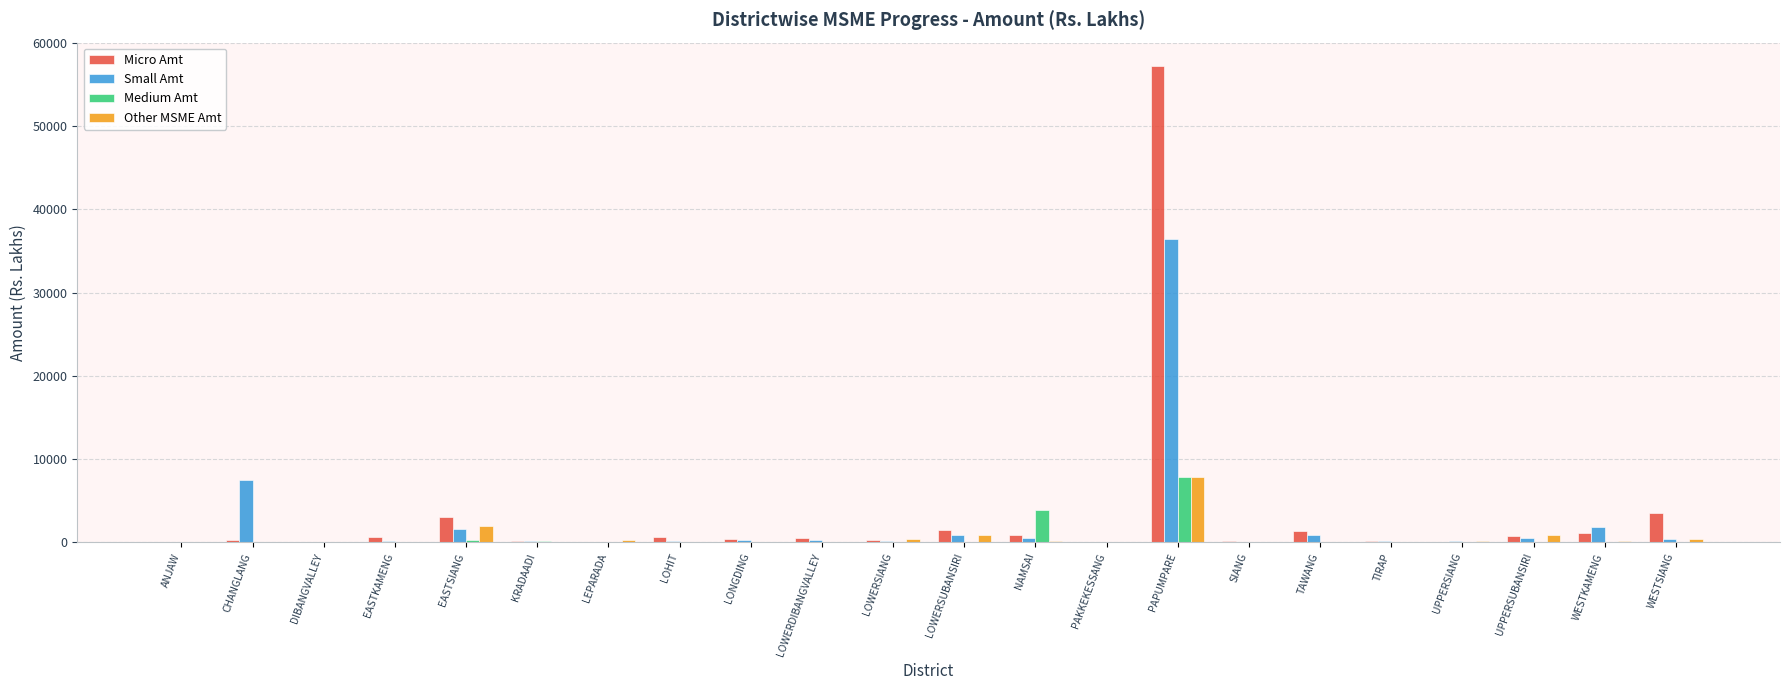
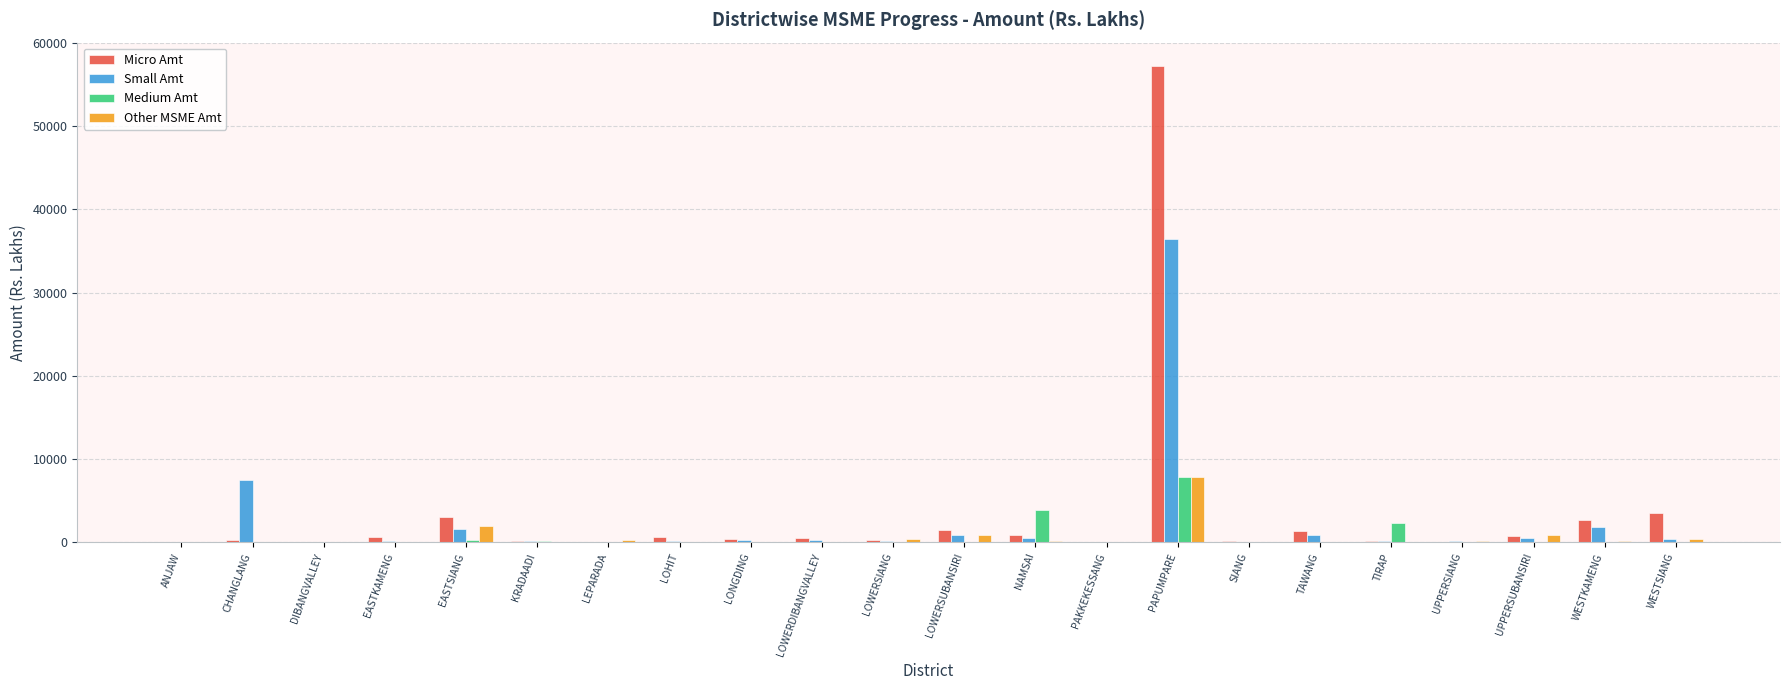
  {
    "Micro Amt": {
      "EASTKAMENG": 1000,
      "EASTSIANG": 3000,
      "LOHIT": 1000,
      "LONGDING": 0,
      "LOWERDIBANGVALLEY": 0,
      "LOWERSIANG": 0,
      "LOWERSUBANSIRI": 1000,
      "NAMSAI": 1000,
      "PAPUMPARE": 57000,
      "TAWANG": 1000,
      "UPPERSUBANSIRI": 1000,
-     "WESTKAMENG": 1000,
+     "WESTKAMENG": 3000,
      "WESTSIANG": 3000
    },
    "Small Amt": {
      "CHANGLANG": 7000,
      "EASTSIANG": 2000,
      "LEPARADA": 0,
      "LOWERSUBANSIRI": 1000,
      "NAMSAI": 1000,
      "PAPUMPARE": 36000,
      "TAWANG": 1000,
      "UPPERSUBANSIRI": 0,
      "WESTKAMENG": 2000,
      "WESTSIANG": 0
    },
    "Medium Amt": {
      "ANJAW": 0,
      "CHANGLANG": 0,
      "DIBANGVALLEY": 0,
      "EASTKAMENG": 0,
      "LEPARADA": 0,
      "LOHIT": 0,
      "LONGDING": 0,
      "LOWERDIBANGVALLEY": 0,
      "LOWERSIANG": 0,
      "LOWERSUBANSIRI": 0,
      "NAMSAI": 4000,
      "PAKKEKESSANG": 0,
      "PAPUMPARE": 8000,
      "SIANG": 0,
-     "TIRAP": 0,
+     "TIRAP": 2000,
      "UPPERSIANG": 0,
      "UPPERSUBANSIRI": 0
    },
    "Other MSME Amt": {
      "ANJAW": 0,
      "CHANGLANG": 0,
      "DIBANGVALLEY": 0,
      "EASTSIANG": 2000,
      "LONGDING": 0,
      "LOWERSIANG": 0,
      "LOWERSUBANSIRI": 1000,
      "PAKKEKESSANG": 0,
      "PAPUMPARE": 8000,
      "TIRAP": 0,
      "UPPERSUBANSIRI": 1000,
      "WESTSIANG": 0
    }
  }
